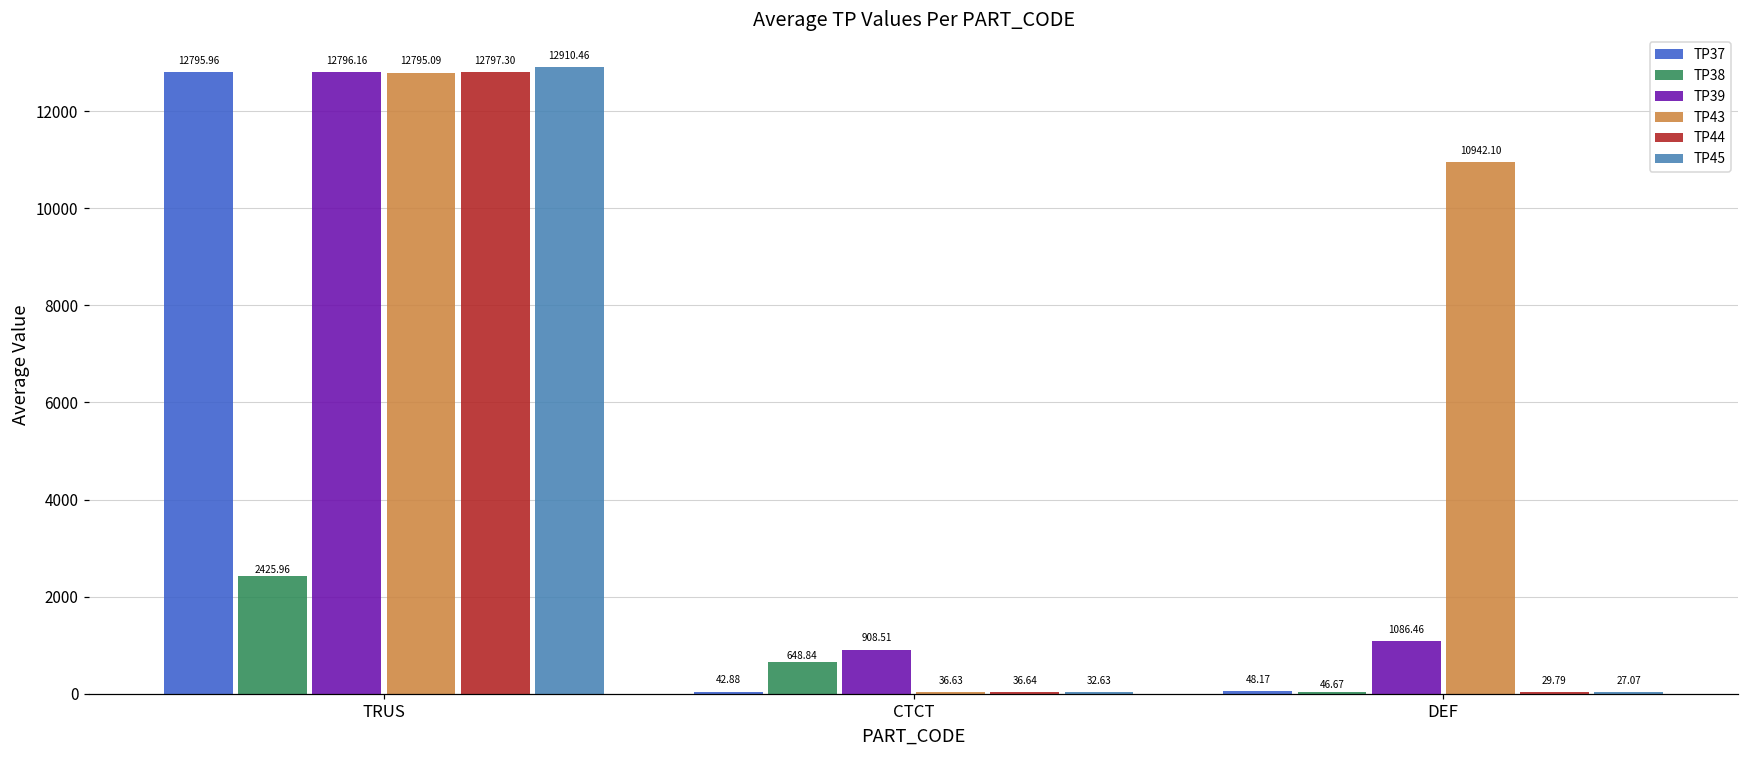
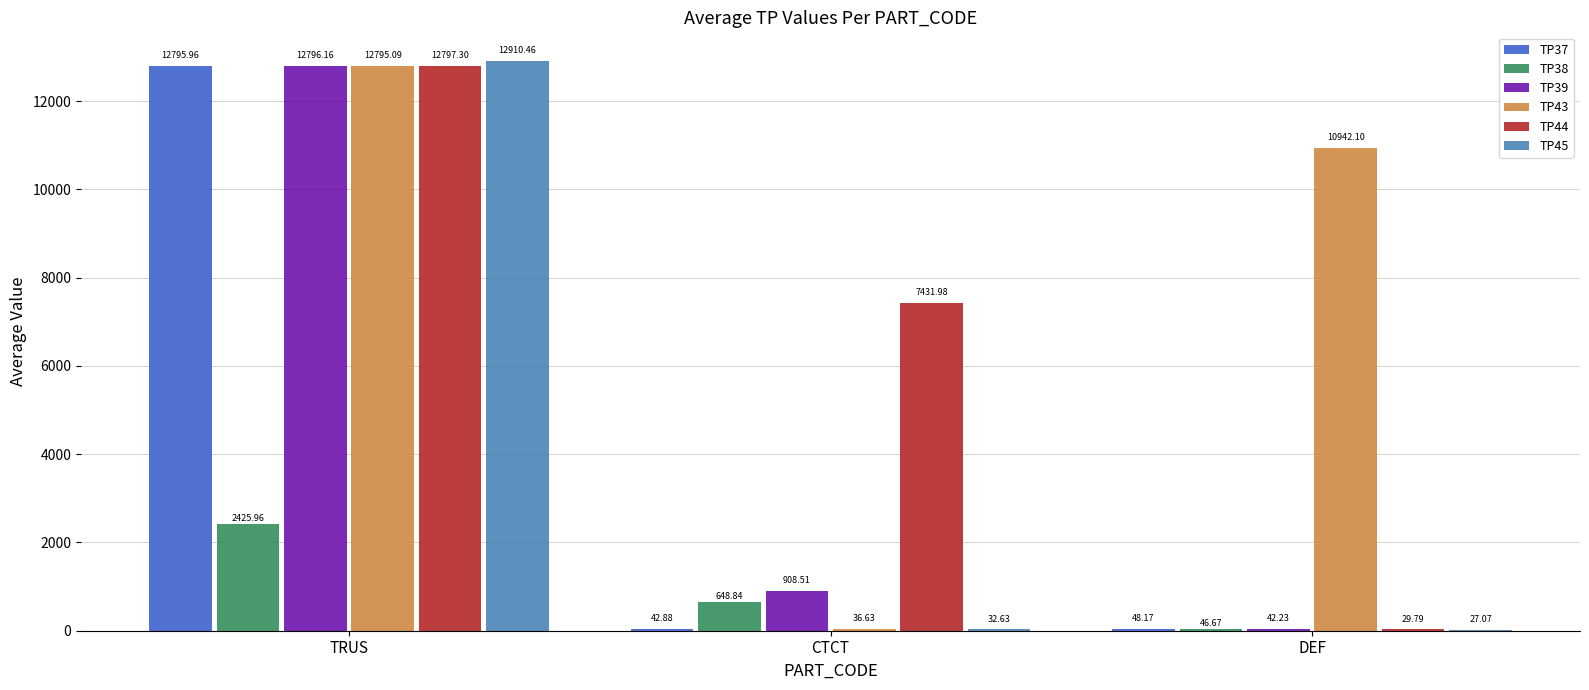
  {
    "TP38": {
      "TRUS": 2425.96,
      "CTCT": 648.84,
      "DEF": 46.67
    },
    "TP39": {
      "TRUS": 12796.16,
      "CTCT": 908.51,
-     "DEF": 1086.46
+     "DEF": 42.23
    },
    "TP43": {
      "TRUS": 12795.09,
      "CTCT": 36.63,
      "DEF": 10942.10
    },
    "TP44": {
      "TRUS": 12797.30,
-     "CTCT": 36.64,
+     "CTCT": 7431.98,
      "DEF": 29.79
    }
  }
